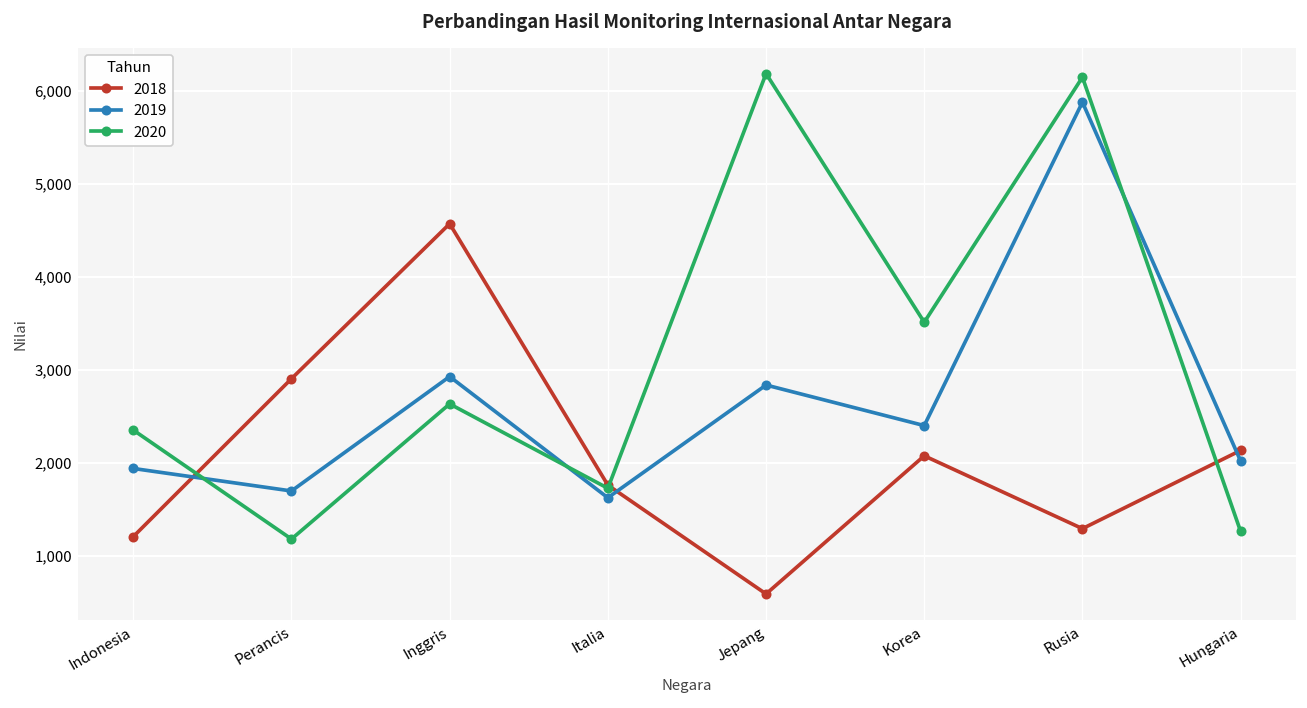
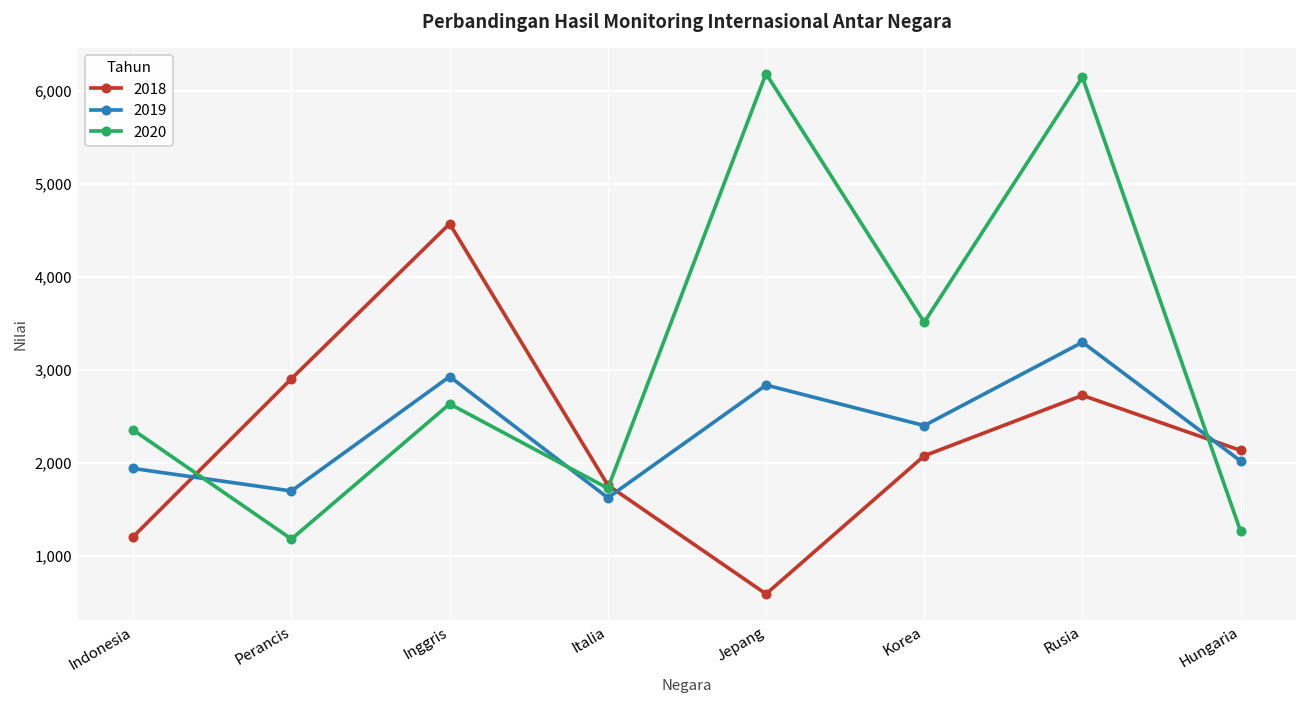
  {
    "2018": {
      "Indonesia": "1,200",
      "Perancis": "2,900",
      "Inggris": "4,600",
      "Italia": "1,800",
      "Jepang": "600",
      "Korea": "2,100",
-     "Rusia": "1,300",
+     "Rusia": "2,700",
      "Hungaria": "2,100"
    },
    "2019": {
      "Indonesia": "1,900",
      "Perancis": "1,700",
      "Inggris": "2,900",
      "Italia": "1,600",
      "Jepang": "2,800",
      "Korea": "2,400",
-     "Rusia": "5,900",
+     "Rusia": "3,300",
      "Hungaria": "2,000"
    },
    "2020": {
      "Indonesia": "2,400",
      "Perancis": "1,200",
      "Inggris": "2,600",
      "Italia": "1,700",
      "Jepang": "6,200",
      "Korea": "3,500",
      "Rusia": "6,100",
      "Hungaria": "1,300"
    }
  }
